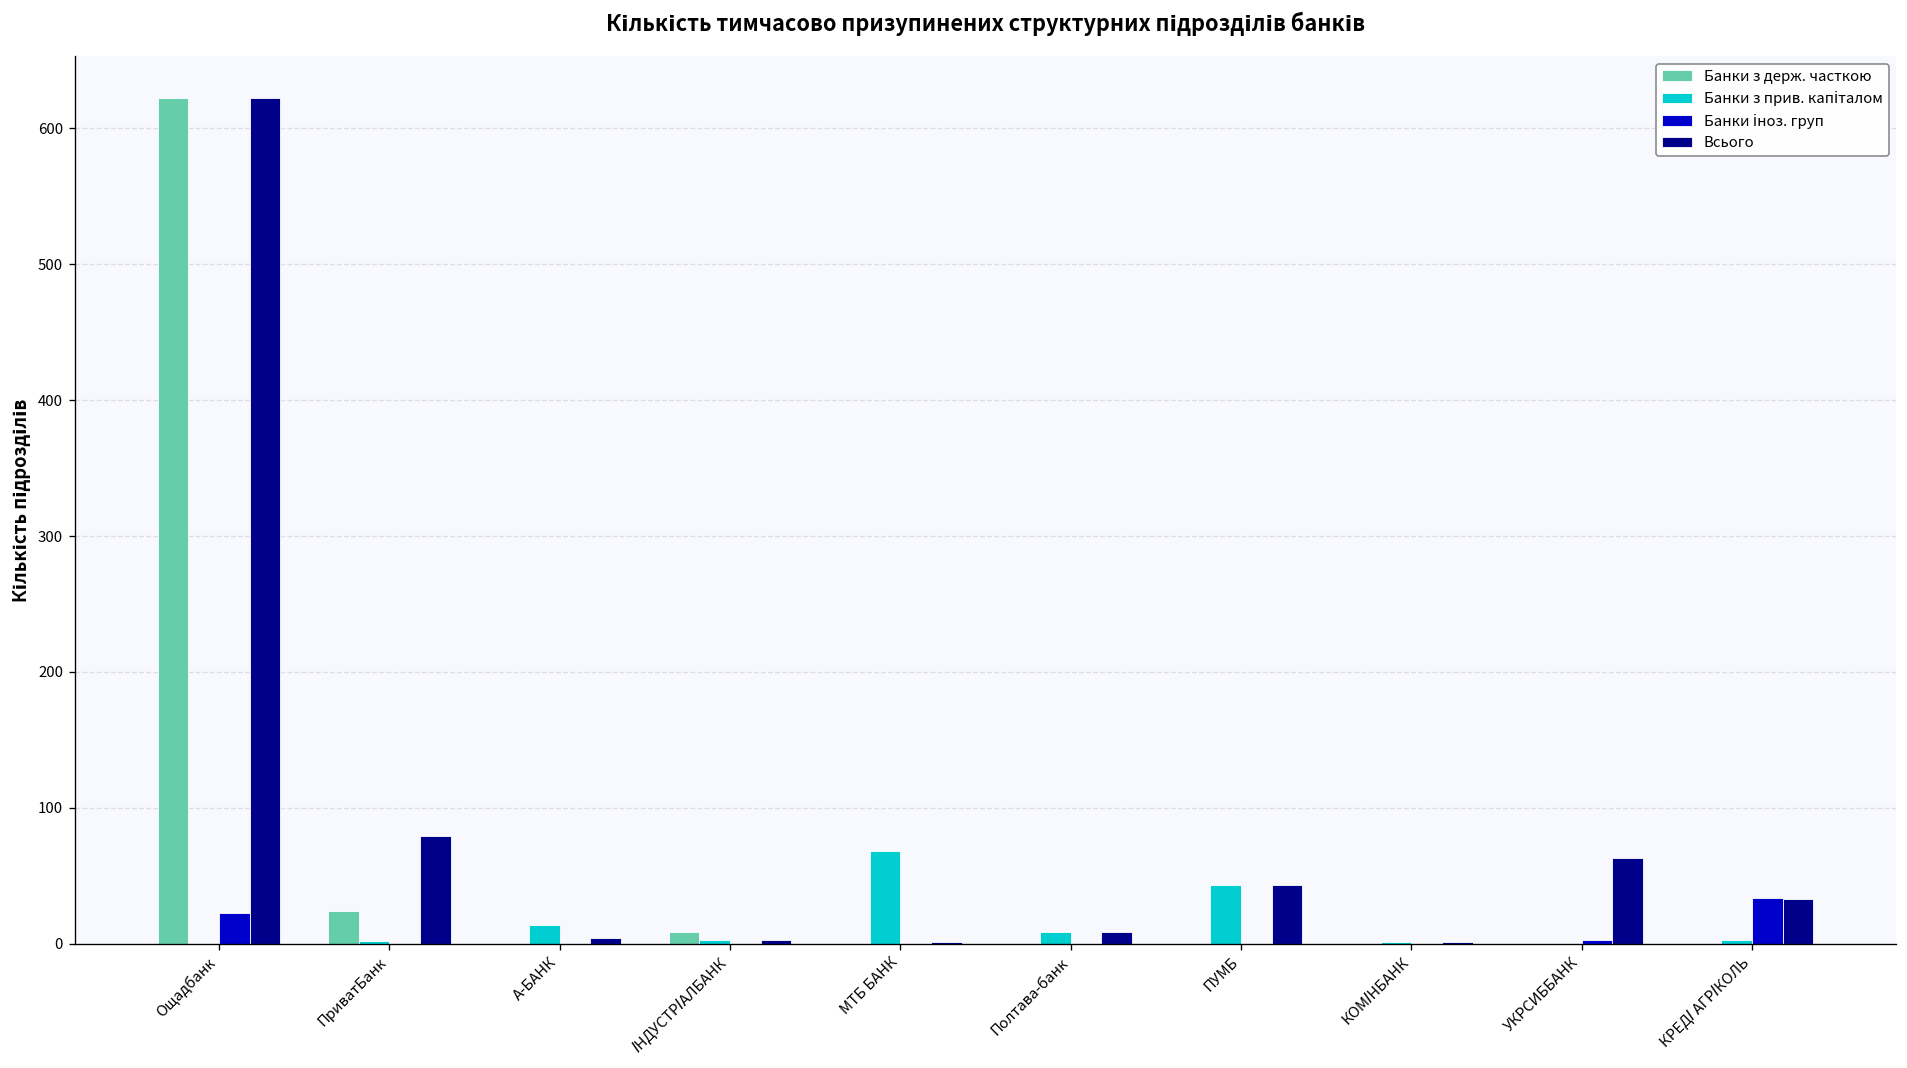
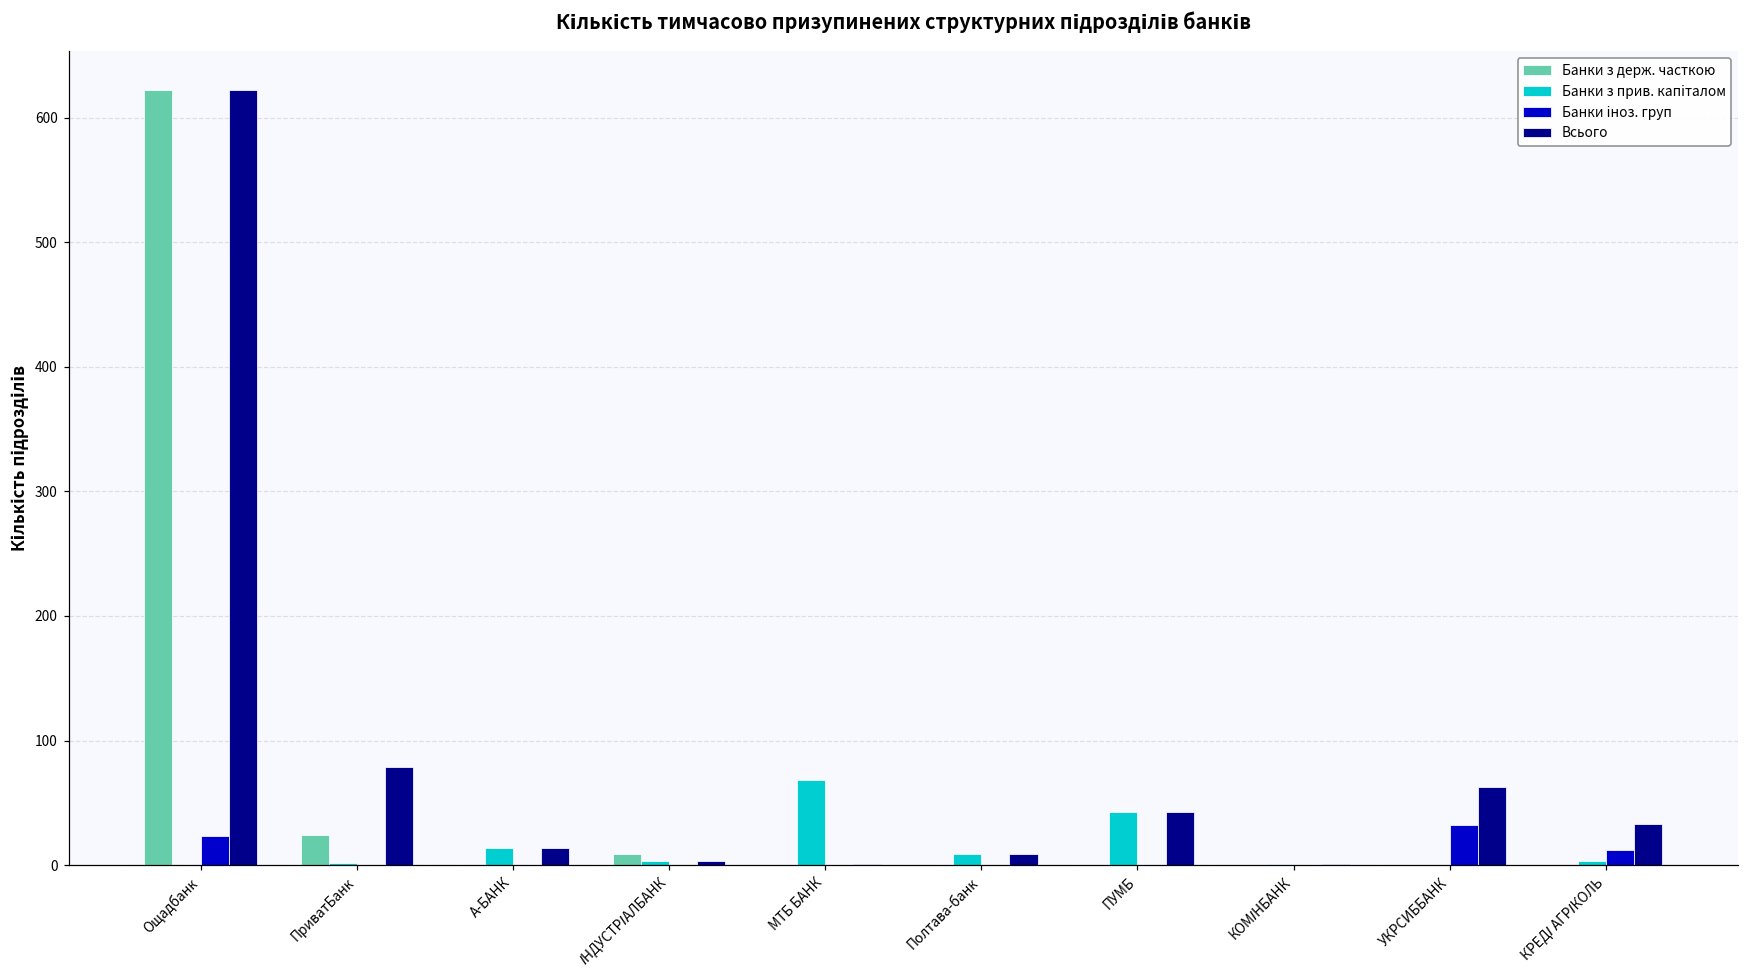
  {
    "Банки з держ. часткою": {
      "Ощадбанк": 622,
      "ПриватБанк": 24,
      "А-БАНК": 0,
      "ІНДУСТРІАЛБАНК": 9,
      "МТБ БАНК": 0,
      "Полтава-банк": 0,
      "ПУМБ": 0,
      "КОМІНБАНК": 0,
      "УКРСИББАНК": 0,
      "КРЕДІ АГРІКОЛЬ": 0
    },
    "Банки з прив. капіталом": {
      "Ощадбанк": 0,
      "А-БАНК": 14,
      "ІНДУСТРІАЛБАНК": 3,
      "МТБ БАНК": 68,
      "Полтава-банк": 9,
      "ПУМБ": 43,
      "УКРСИББАНК": 0,
      "КРЕДІ АГРІКОЛЬ": 3
    },
    "Банки іноз. груп": {
      "Ощадбанк": 23,
      "ПриватБанк": 0,
      "А-БАНК": 0,
      "ІНДУСТРІАЛБАНК": 0,
      "МТБ БАНК": 0,
      "Полтава-банк": 0,
      "ПУМБ": 0,
      "КОМІНБАНК": 0,
-     "УКРСИББАНК": 3,
-     "КРЕДІ АГРІКОЛЬ": 34
+     "УКРСИББАНК": 32,
+     "КРЕДІ АГРІКОЛЬ": 12
    },
    "Всього": {
      "Ощадбанк": 622,
      "ПриватБанк": 79,
-     "А-БАНК": 4,
+     "А-БАНК": 14,
      "ІНДУСТРІАЛБАНК": 3,
      "Полтава-банк": 9,
      "ПУМБ": 43,
      "УКРСИББАНК": 63,
      "КРЕДІ АГРІКОЛЬ": 33
    }
  }
